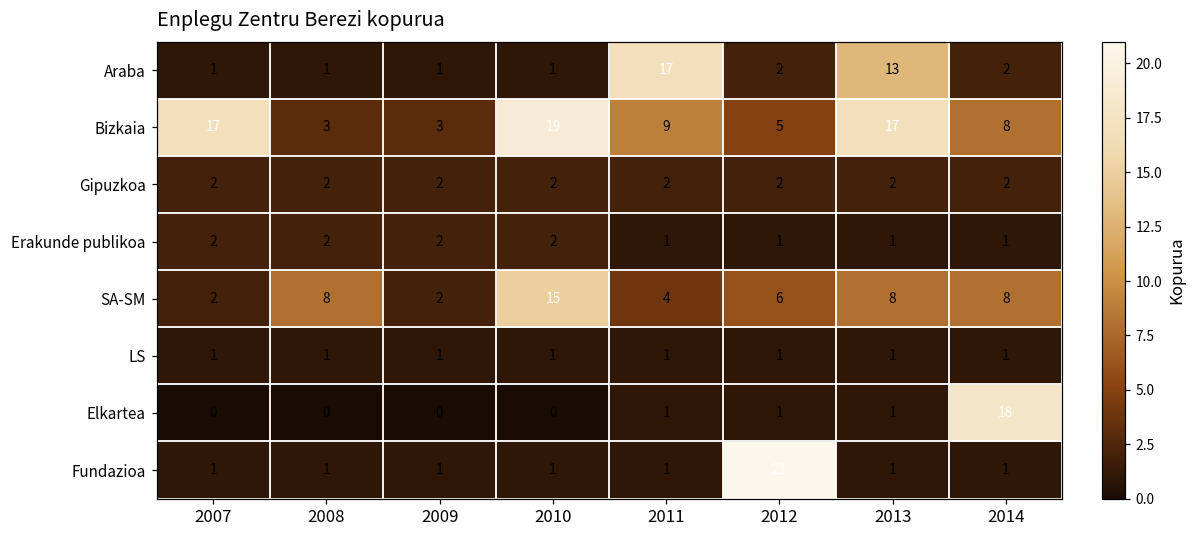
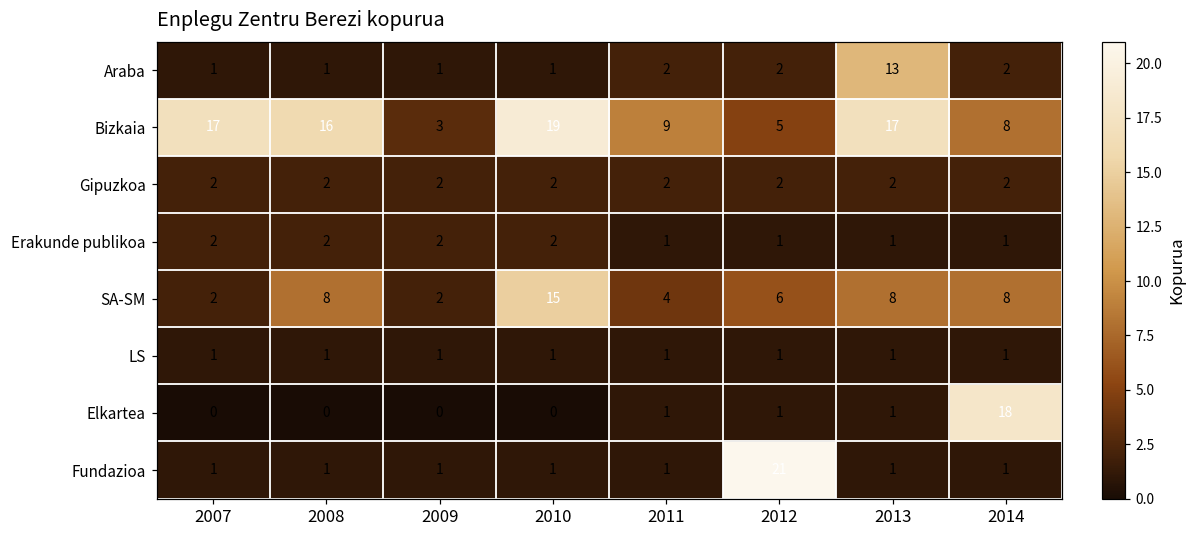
  {
    "Araba": {
-     "2011": 17,
+     "2011": 2,
      "2012": 2,
      "2013": 13,
      "2014": 2
    },
    "Bizkaia": {
      "2007": 17,
-     "2008": 3,
+     "2008": 16,
      "2009": 3,
      "2011": 9,
      "2012": 5,
      "2013": 17,
      "2014": 8
    },
    "Gipuzkoa": {
      "2007": 2,
      "2008": 2,
      "2009": 2,
      "2010": 2,
      "2011": 2,
      "2012": 2,
      "2013": 2,
      "2014": 2
    },
    "Erakunde publikoa": {
      "2007": 2,
      "2008": 2,
      "2009": 2,
      "2010": 2
    },
    "SA-SM": {
      "2007": 2,
      "2008": 8,
      "2009": 2,
      "2010": 15,
      "2011": 4,
      "2012": 6,
      "2013": 8,
      "2014": 8
    },
    "Elkartea": {
      "2014": 18
    }
  }
